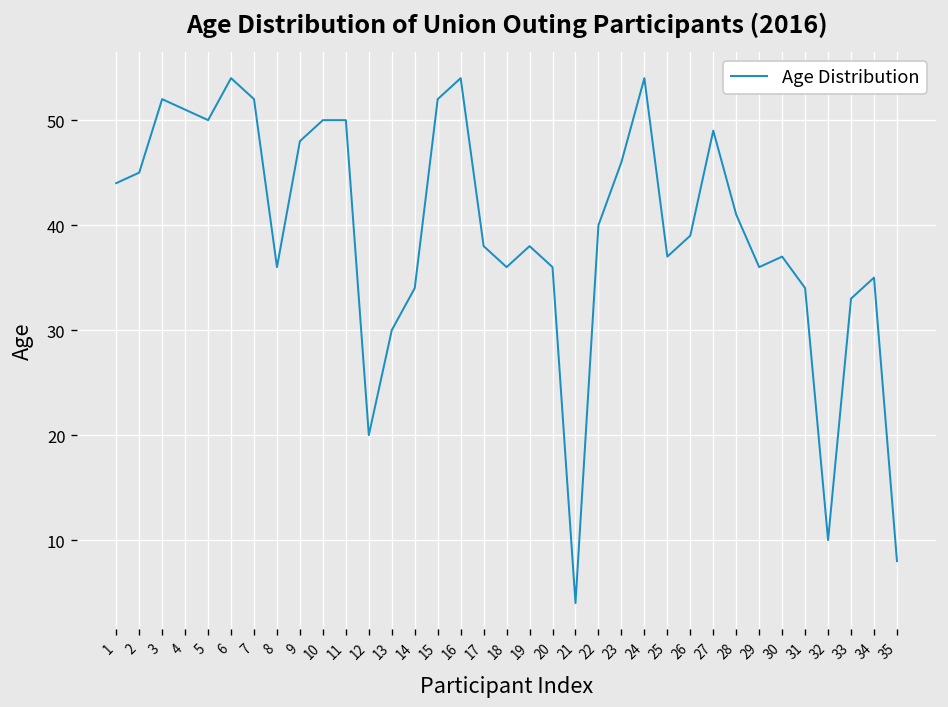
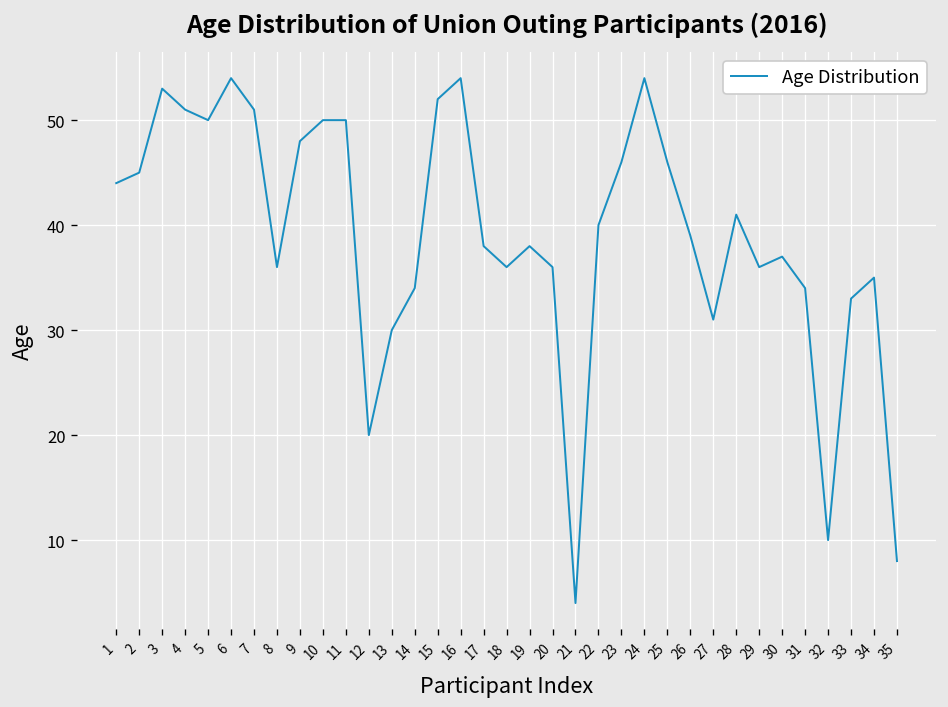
  {
    "1": 44,
    "2": 45,
-   "3": 52,
+   "3": 53,
    "4": 51,
    "5": 50,
    "6": 54,
-   "7": 52,
+   "7": 51,
    "8": 36,
    "9": 48,
    "10": 50,
    "11": 50,
    "12": 20,
    "13": 30,
    "14": 34,
    "15": 52,
    "16": 54,
    "17": 38,
    "18": 36,
    "19": 38,
    "20": 36,
    "21": 4,
    "22": 40,
    "23": 46,
    "24": 54,
-   "25": 37,
+   "25": 46,
    "26": 39,
-   "27": 49,
+   "27": 31,
    "28": 41,
    "29": 36,
    "30": 37,
    "31": 34,
    "32": 10,
    "33": 33,
    "34": 35,
    "35": 8
  }
